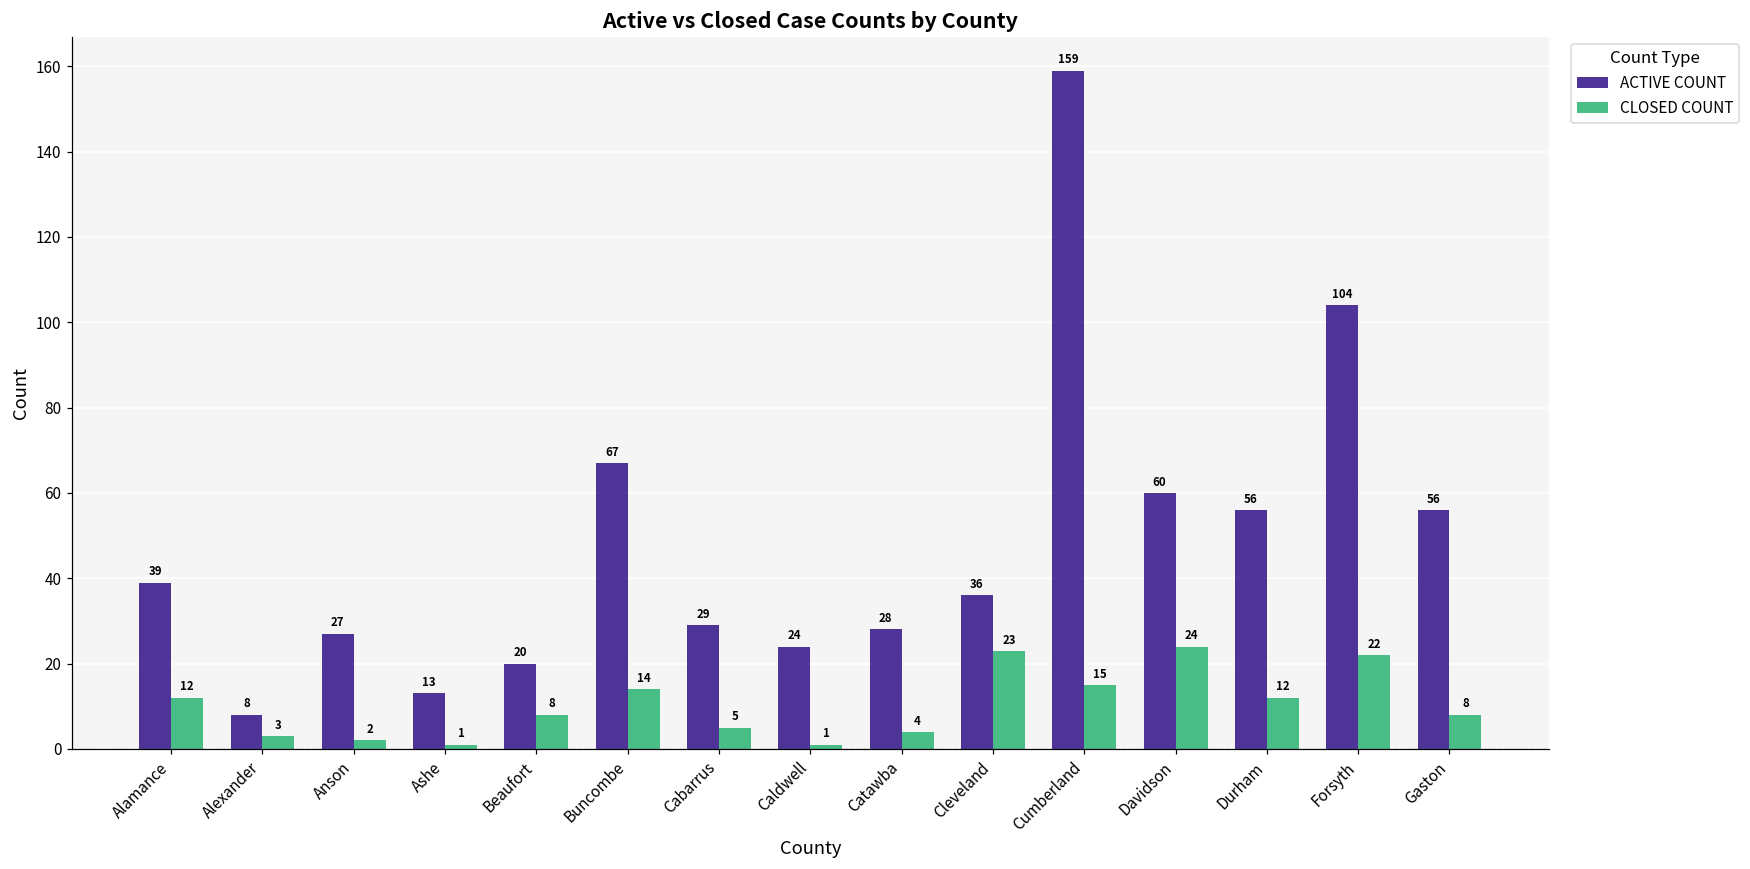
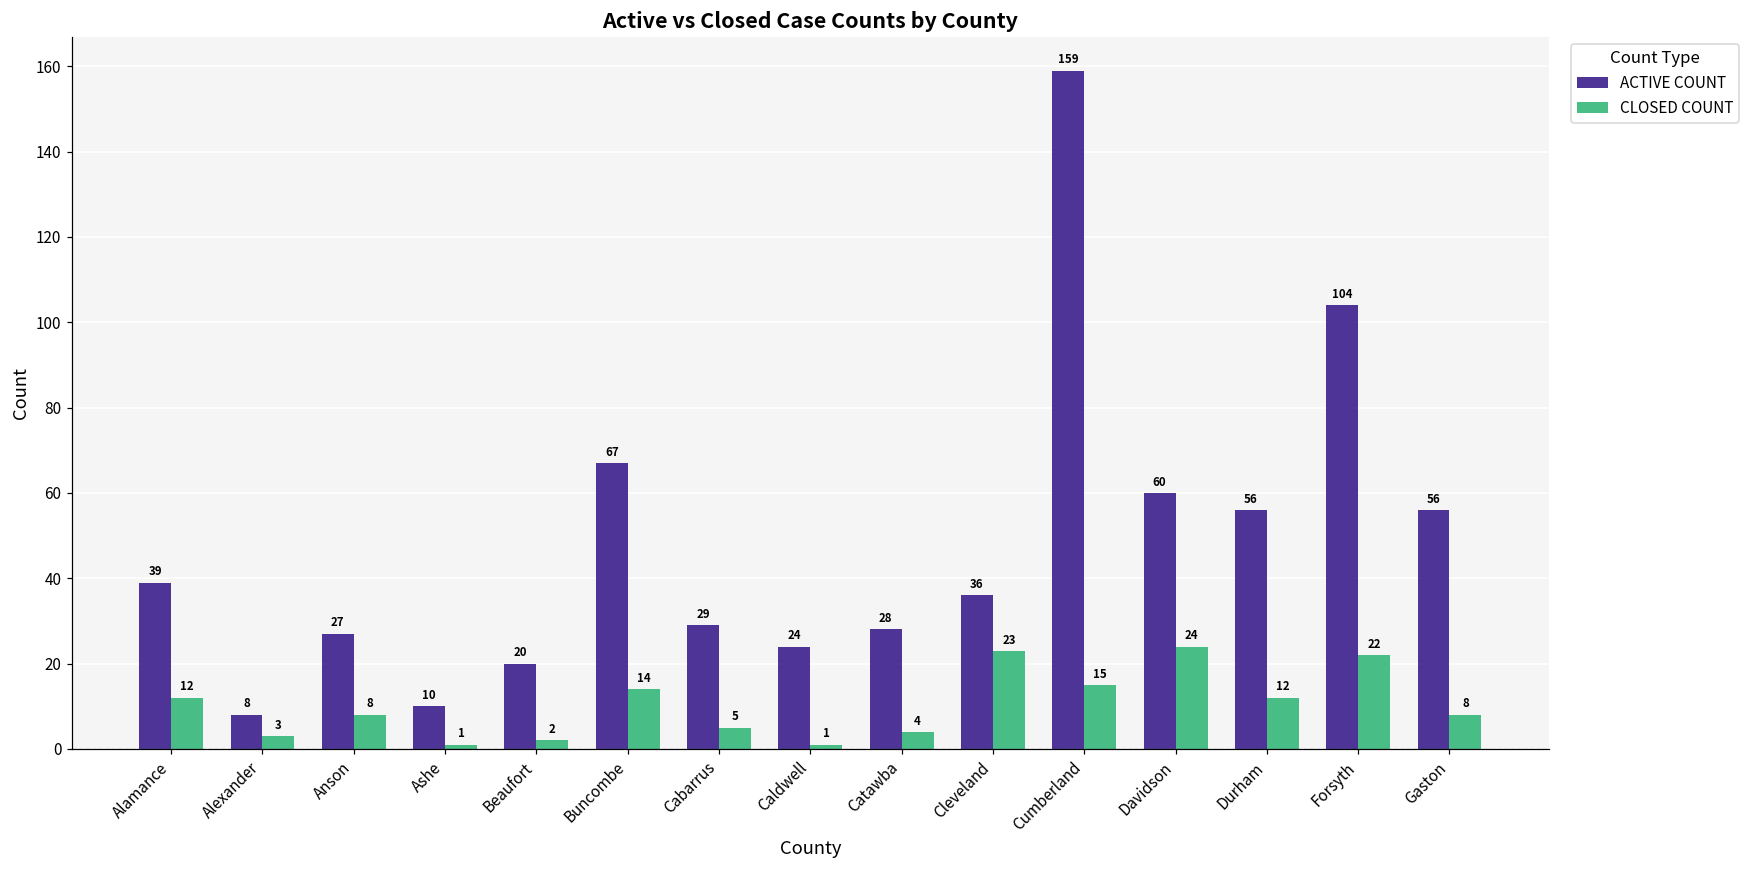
  {
    "ACTIVE COUNT": {
      "Alamance": 39,
      "Alexander": 8,
      "Anson": 27,
-     "Ashe": 13,
+     "Ashe": 10,
      "Beaufort": 20,
      "Buncombe": 67,
      "Cabarrus": 29,
      "Caldwell": 24,
      "Catawba": 28,
      "Cleveland": 36,
      "Cumberland": 159,
      "Davidson": 60,
      "Durham": 56,
      "Forsyth": 104,
      "Gaston": 56
    },
    "CLOSED COUNT": {
      "Alamance": 12,
      "Alexander": 3,
-     "Anson": 2,
+     "Anson": 8,
      "Ashe": 1,
-     "Beaufort": 8,
+     "Beaufort": 2,
      "Buncombe": 14,
      "Cabarrus": 5,
      "Caldwell": 1,
      "Catawba": 4,
      "Cleveland": 23,
      "Cumberland": 15,
      "Davidson": 24,
      "Durham": 12,
      "Forsyth": 22,
      "Gaston": 8
    }
  }
